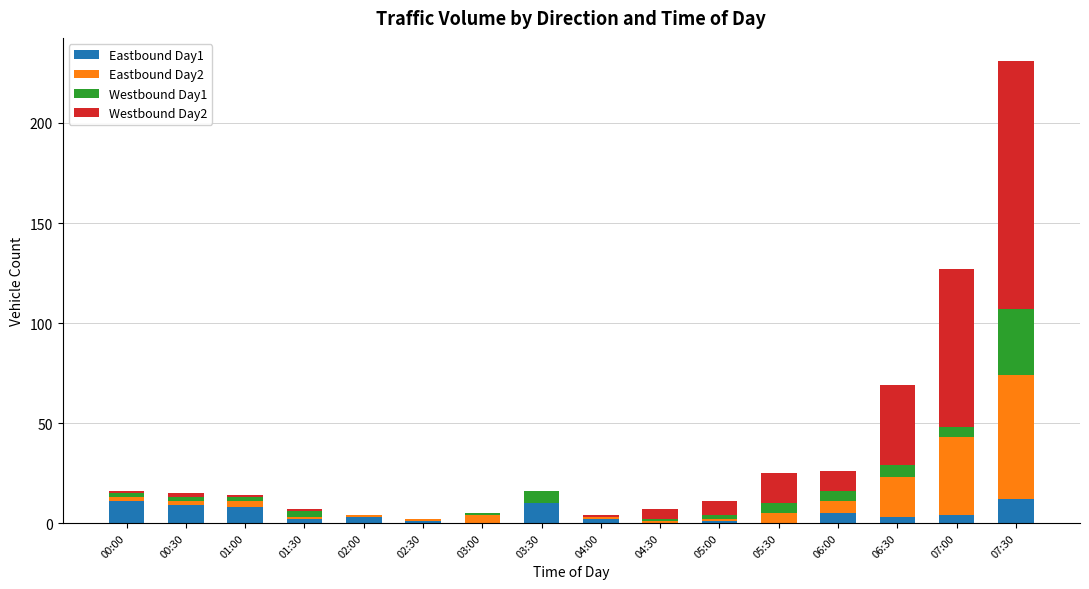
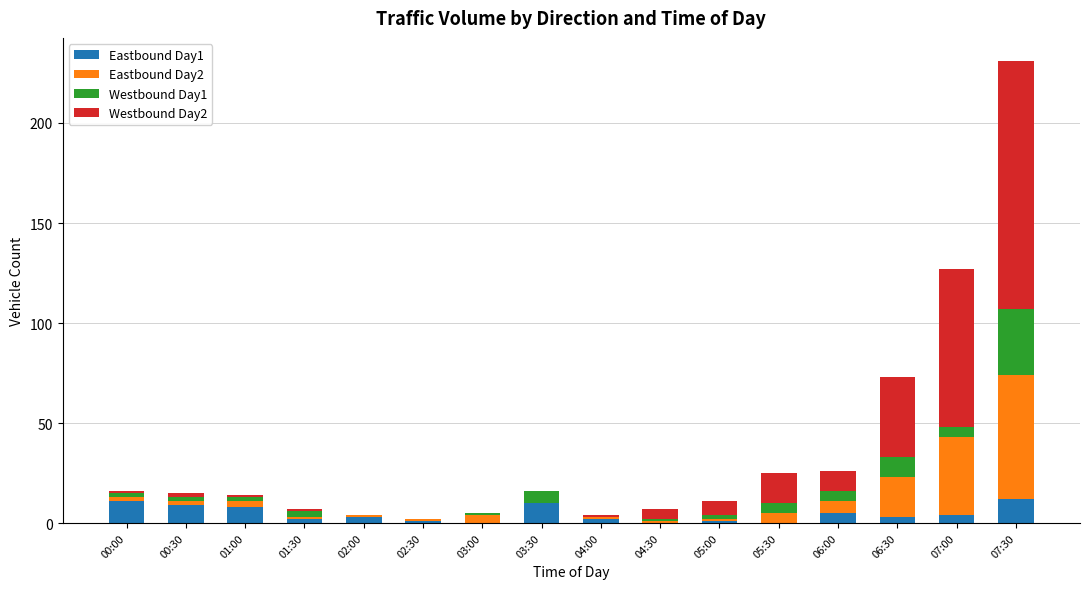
  {
    "Eastbound Day1": {
      "00:00": 11,
      "00:30": 9,
      "01:00": 8,
      "01:30": 2,
      "02:00": 3,
      "03:00": 0,
      "03:30": 10,
      "04:00": 2,
      "04:30": 0,
      "05:30": 0,
      "06:00": 5,
      "06:30": 3,
      "07:00": 4,
      "07:30": 12
    },
    "Eastbound Day2": {
      "00:00": 2,
      "00:30": 2,
      "01:00": 3,
      "03:00": 4,
      "03:30": 0,
      "05:30": 5,
      "06:00": 6,
      "06:30": 20,
      "07:00": 39,
      "07:30": 62
    },
    "Westbound Day1": {
      "00:00": 2,
      "00:30": 2,
      "01:00": 2,
      "01:30": 3,
      "02:00": 0,
      "02:30": 0,
      "03:30": 6,
      "04:00": 0,
      "05:00": 2,
      "05:30": 5,
      "06:00": 5,
-     "06:30": 6,
+     "06:30": 10,
      "07:00": 5,
      "07:30": 33
    },
    "Westbound Day2": {
      "00:30": 2,
      "02:00": 0,
      "02:30": 0,
      "03:00": 0,
      "03:30": 0,
      "04:30": 5,
      "05:00": 7,
      "05:30": 15,
      "06:00": 10,
      "06:30": 40,
      "07:00": 79,
      "07:30": 124
    }
  }
